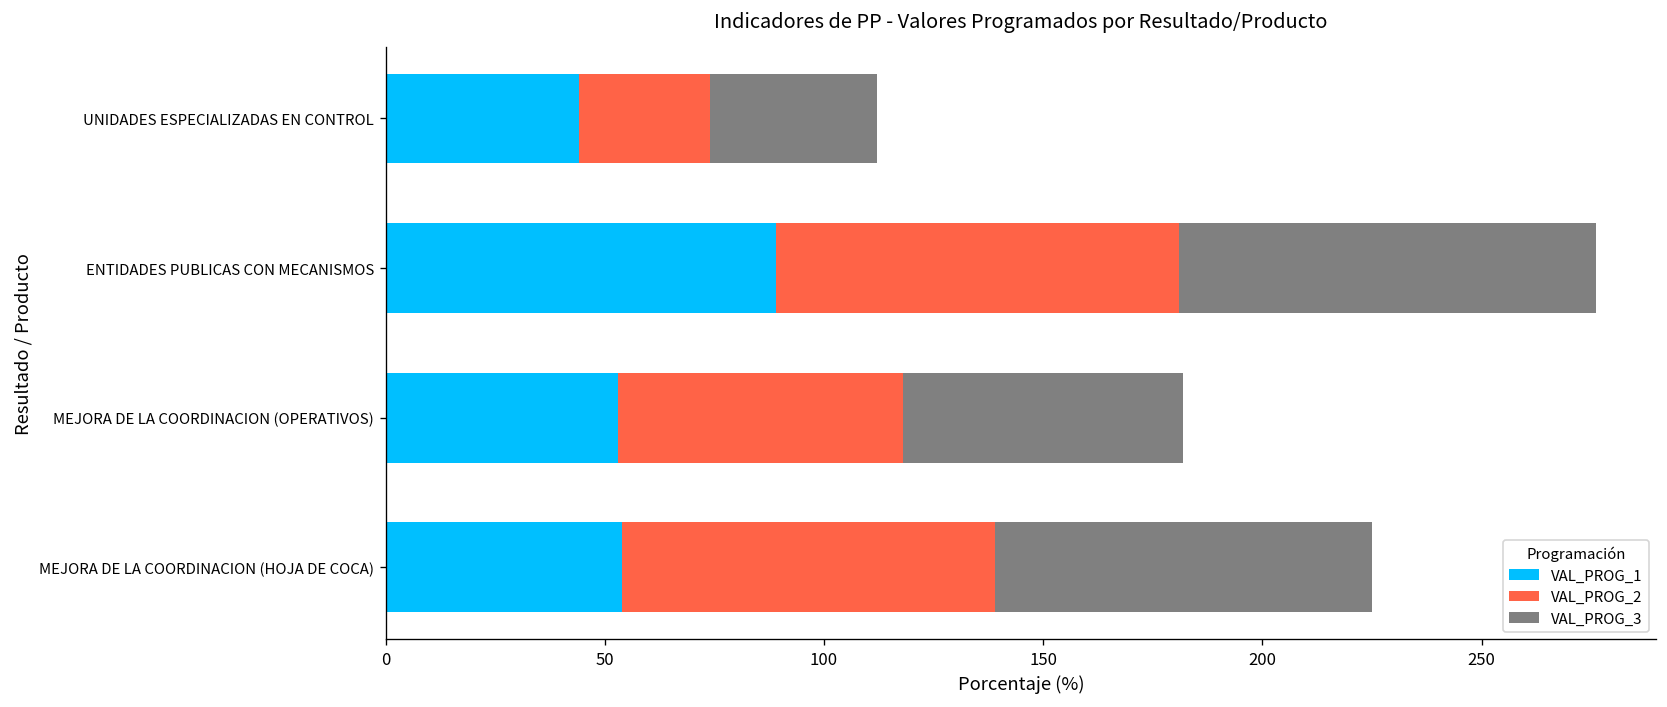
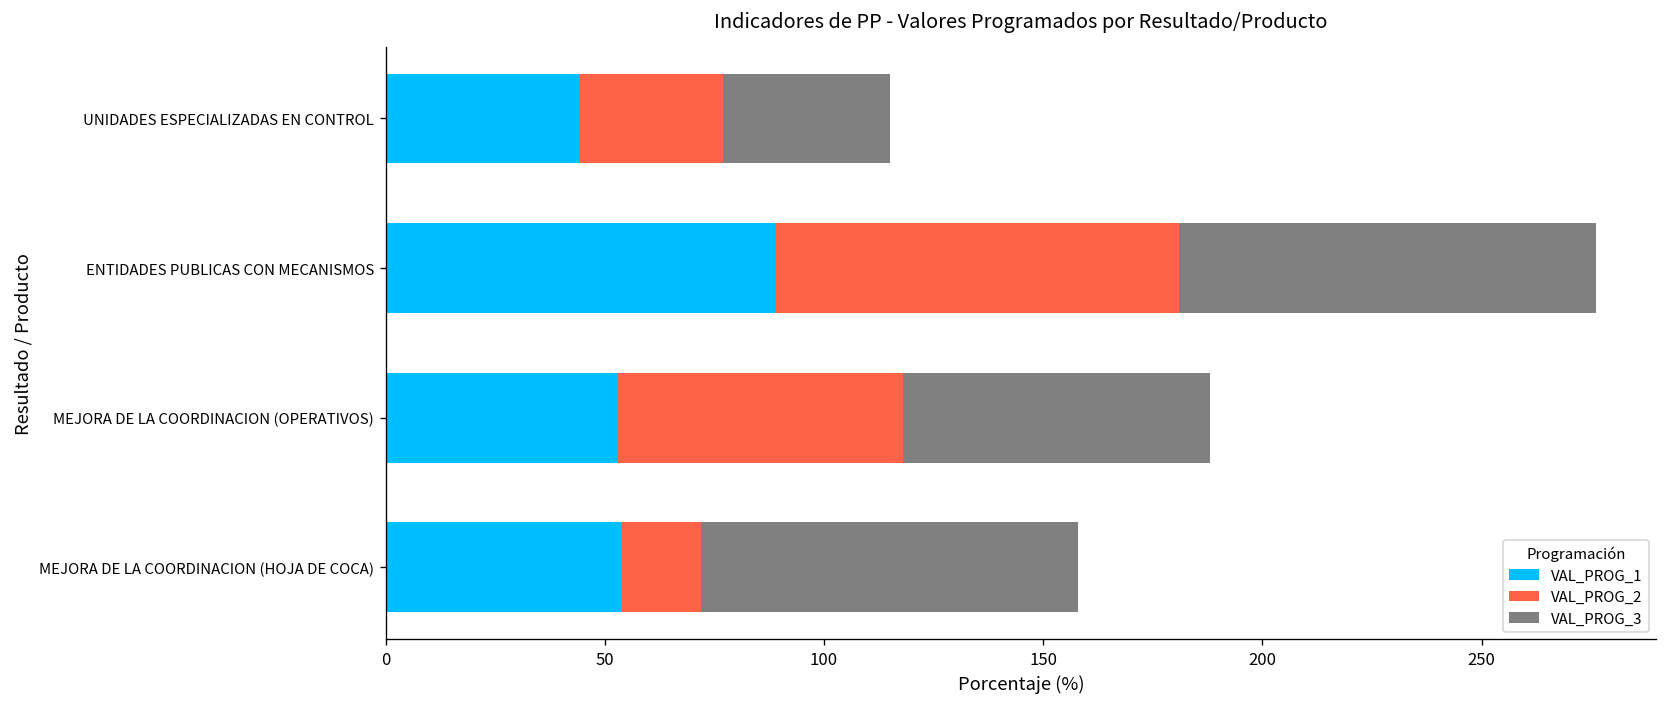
  {
    "VAL_PROG_1": {
      "UNIDADES ESPECIALIZADAS EN CONTROL": 44,
      "ENTIDADES PUBLICAS CON MECANISMOS": 89,
      "MEJORA DE LA COORDINACION (OPERATIVOS)": 53,
      "MEJORA DE LA COORDINACION (HOJA DE COCA)": 54
    },
    "VAL_PROG_2": {
-     "UNIDADES ESPECIALIZADAS EN CONTROL": 30,
+     "UNIDADES ESPECIALIZADAS EN CONTROL": 33,
      "ENTIDADES PUBLICAS CON MECANISMOS": 92,
      "MEJORA DE LA COORDINACION (OPERATIVOS)": 65,
-     "MEJORA DE LA COORDINACION (HOJA DE COCA)": 85
+     "MEJORA DE LA COORDINACION (HOJA DE COCA)": 18
    },
    "VAL_PROG_3": {
      "UNIDADES ESPECIALIZADAS EN CONTROL": 38,
      "ENTIDADES PUBLICAS CON MECANISMOS": 95,
-     "MEJORA DE LA COORDINACION (OPERATIVOS)": 64,
+     "MEJORA DE LA COORDINACION (OPERATIVOS)": 70,
      "MEJORA DE LA COORDINACION (HOJA DE COCA)": 86
    }
  }
